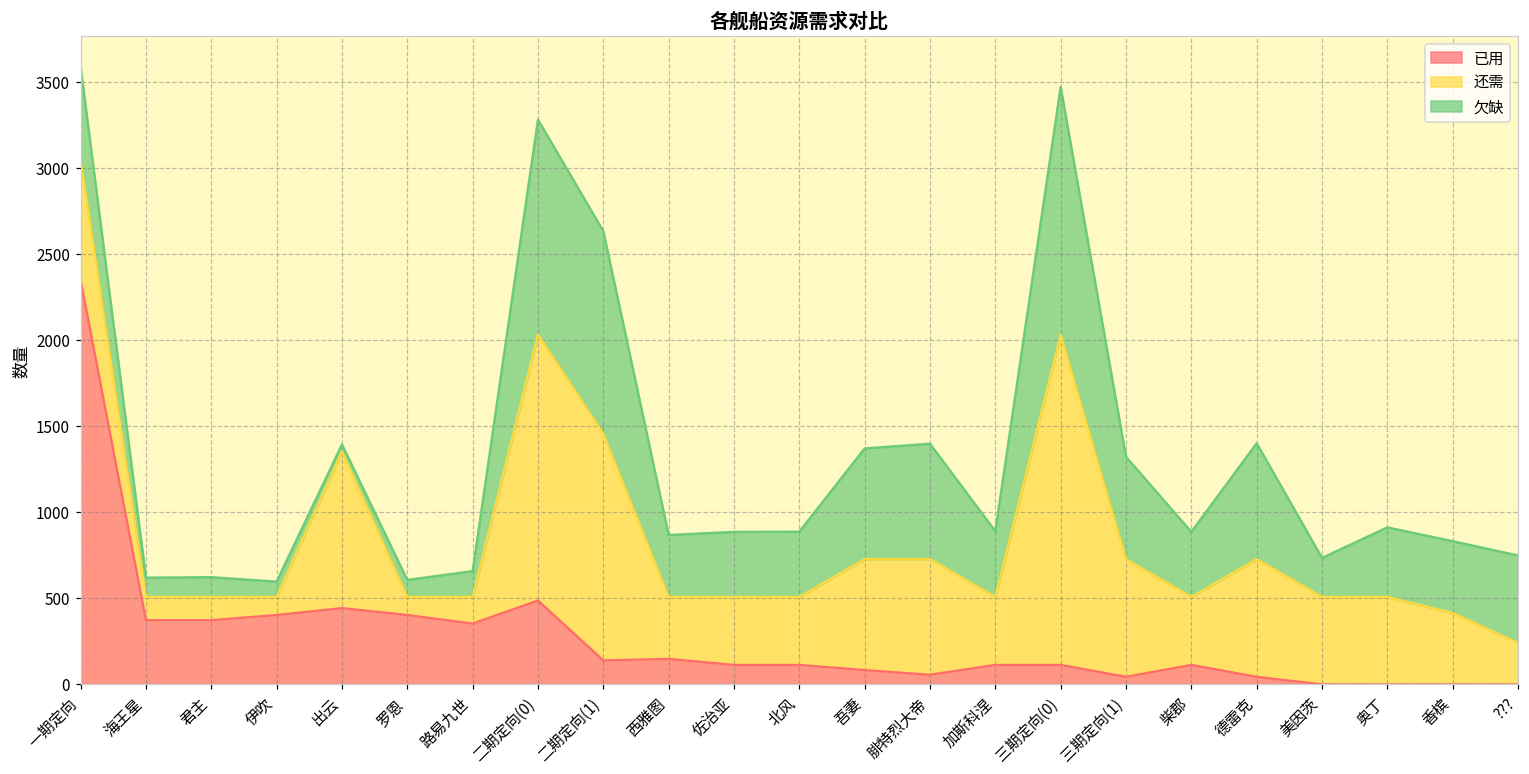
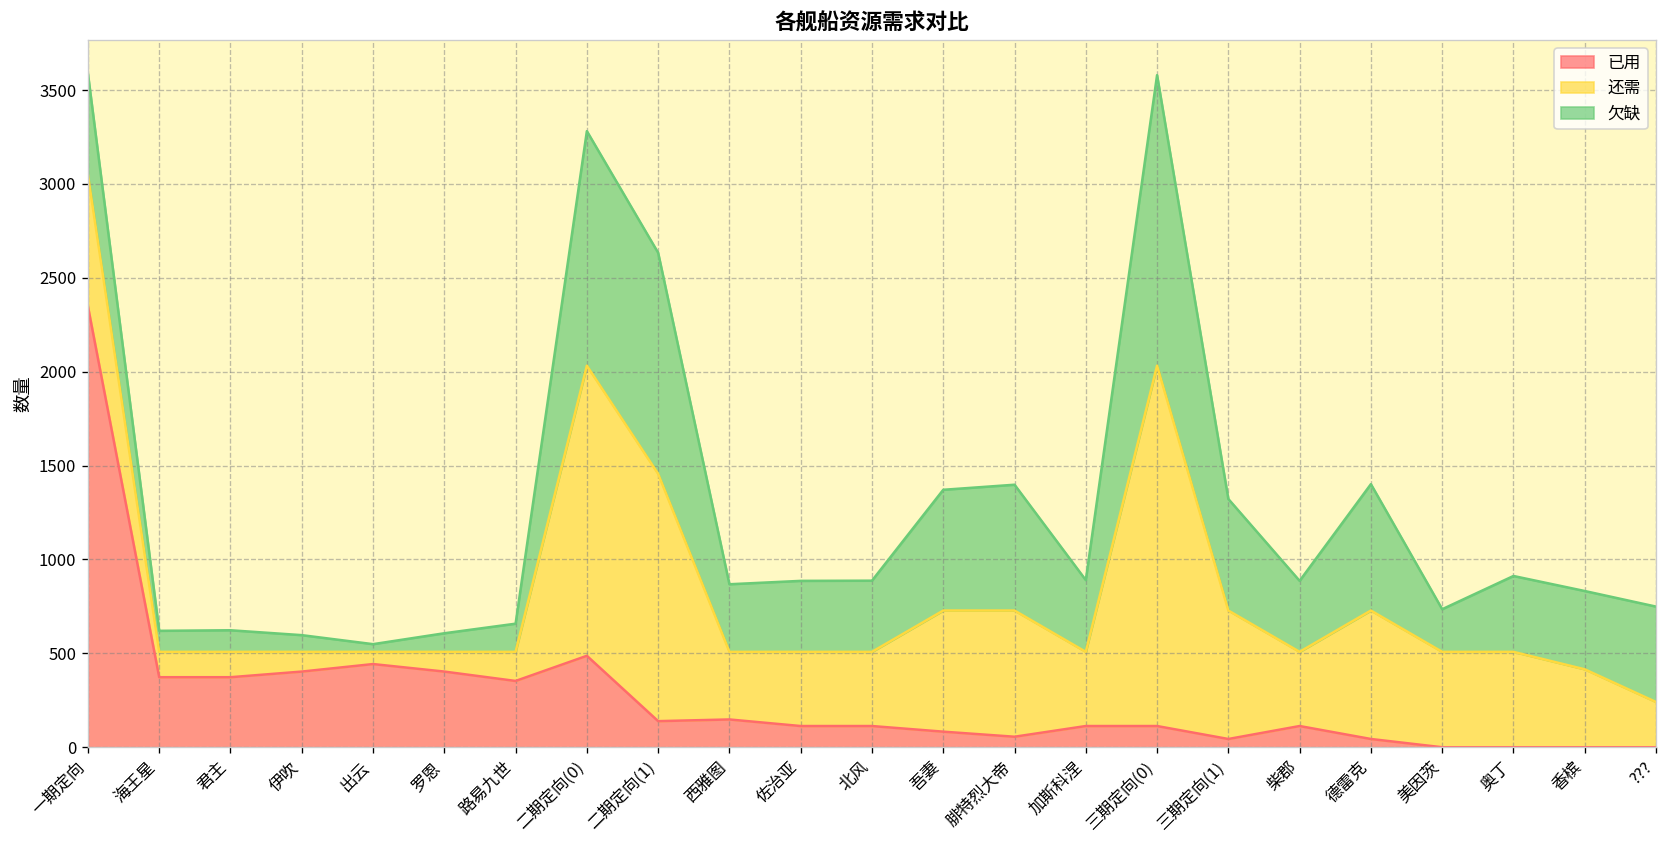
  {
    "已用": {
      "一期定向": 2350,
      "海王星": 370,
      "君主": 370,
      "伊吹": 400,
      "出云": 440,
      "罗恩": 400,
      "路易九世": 350,
      "二期定向(0)": 490,
      "二期定向(1)": 140,
      "西雅图": 150,
      "佐治亚": 110,
      "北风": 110,
      "吾妻": 80,
      "腓特烈大帝": 60,
      "加斯科涅": 110,
      "三期定向(0)": 110,
      "三期定向(1)": 40,
      "柴郡": 110,
      "德雷克": 40,
      "美因茨": 0,
      "奥丁": 0,
      "香槟": 0,
      "???": 0
    },
    "还需": {
      "一期定向": 700,
      "海王星": 140,
      "君主": 140,
      "伊吹": 110,
-     "出云": 910,
+     "出云": 70,
      "罗恩": 110,
      "路易九世": 160,
      "二期定向(0)": 1550,
      "二期定向(1)": 1320,
      "西雅图": 360,
      "佐治亚": 400,
      "北风": 400,
      "吾妻": 650,
      "腓特烈大帝": 670,
      "加斯科涅": 400,
      "三期定向(0)": 1920,
      "三期定向(1)": 680,
      "柴郡": 400,
      "德雷克": 680,
      "美因茨": 510,
      "奥丁": 510,
      "香槟": 420,
      "???": 240
    },
    "欠缺": {
      "一期定向": 540,
      "海王星": 110,
      "君主": 120,
      "伊吹": 90,
      "出云": 40,
      "罗恩": 100,
      "路易九世": 150,
      "二期定向(0)": 1250,
      "二期定向(1)": 1180,
      "西雅图": 360,
      "佐治亚": 380,
      "北风": 380,
      "吾妻": 640,
      "腓特烈大帝": 670,
      "加斯科涅": 380,
-     "三期定向(0)": 1440,
+     "三期定向(0)": 1550,
      "三期定向(1)": 590,
      "柴郡": 380,
      "德雷克": 670,
      "美因茨": 230,
      "奥丁": 400,
      "香槟": 420,
      "???": 510
    }
  }
